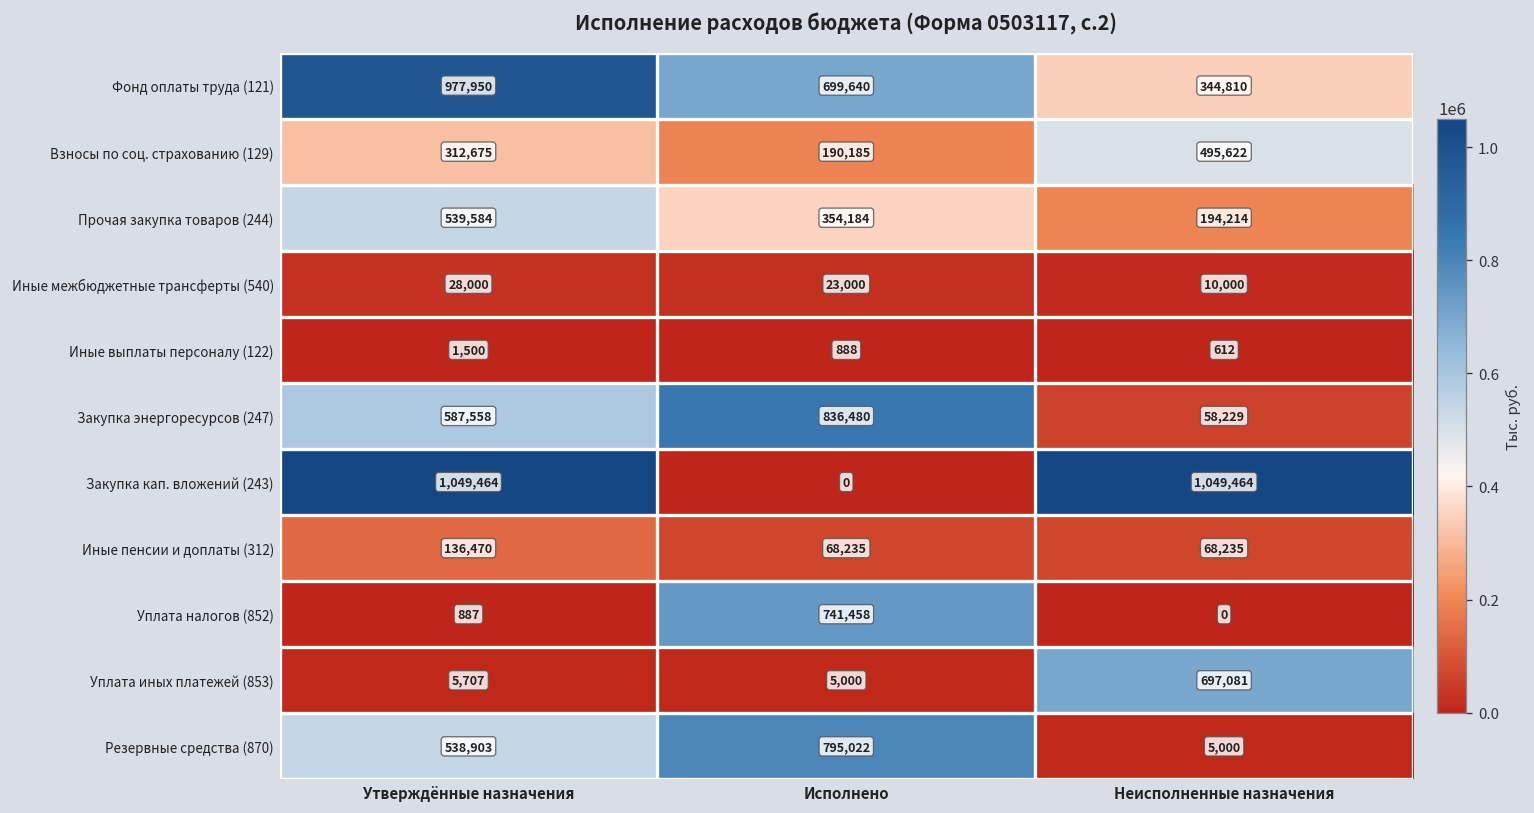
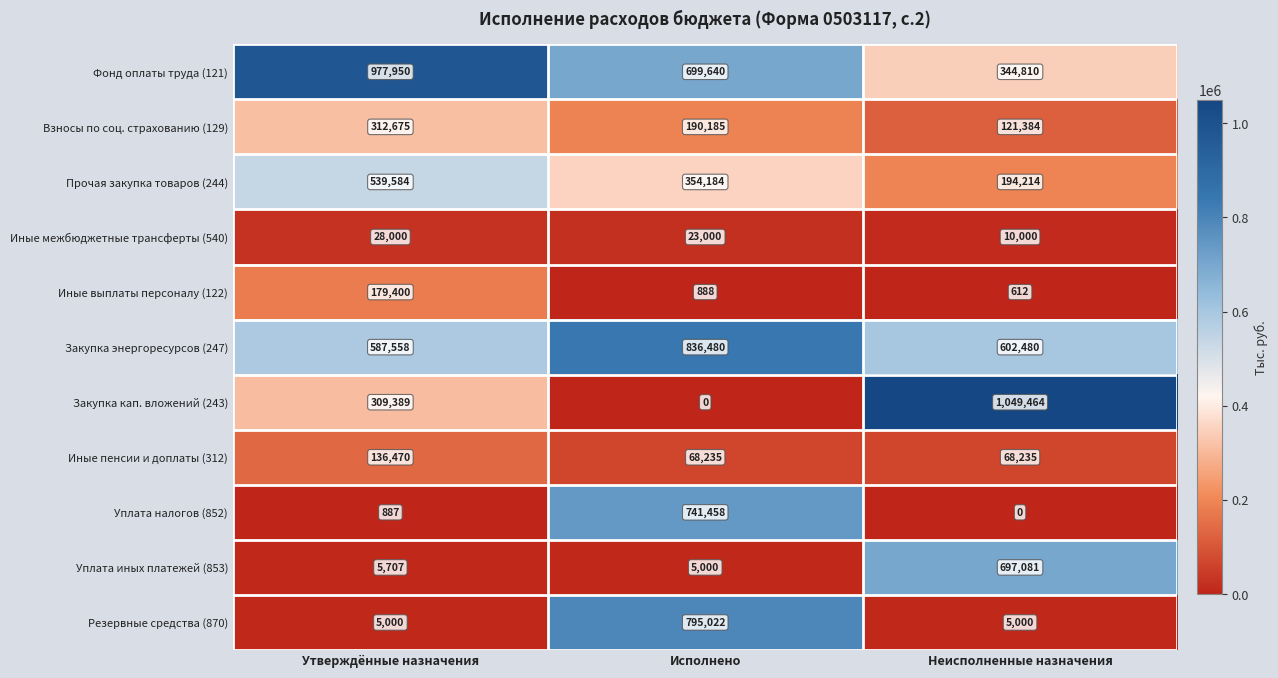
  {
    "Взносы по соц. страхованию (129)": {
-     "Неисполненные назначения": "495,622"
+     "Неисполненные назначения": "121,384"
    },
    "Иные выплаты персоналу (122)": {
-     "Утверждённые назначения": "1,500"
+     "Утверждённые назначения": "179,400"
    },
    "Закупка энергоресурсов (247)": {
-     "Неисполненные назначения": "58,229"
+     "Неисполненные назначения": "602,480"
    },
    "Закупка кап. вложений (243)": {
-     "Утверждённые назначения": "1,049,464"
+     "Утверждённые назначения": "309,389"
    },
    "Резервные средства (870)": {
-     "Утверждённые назначения": "538,903"
+     "Утверждённые назначения": "5,000"
    }
  }
